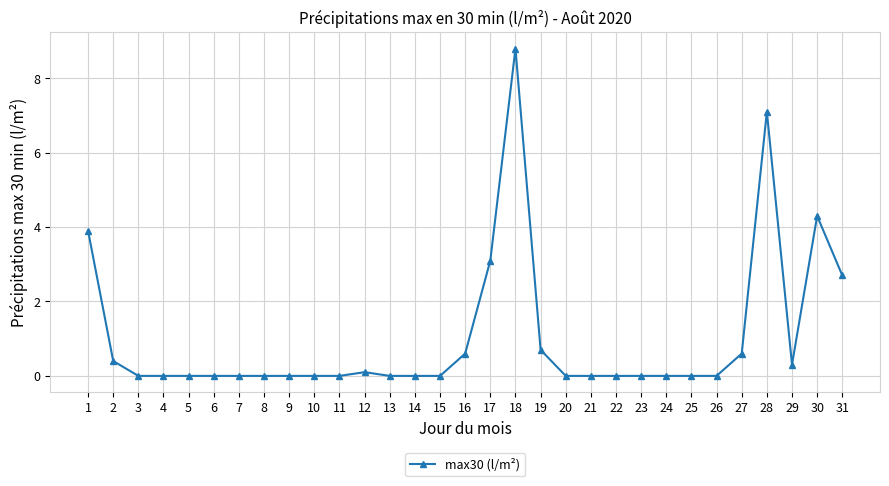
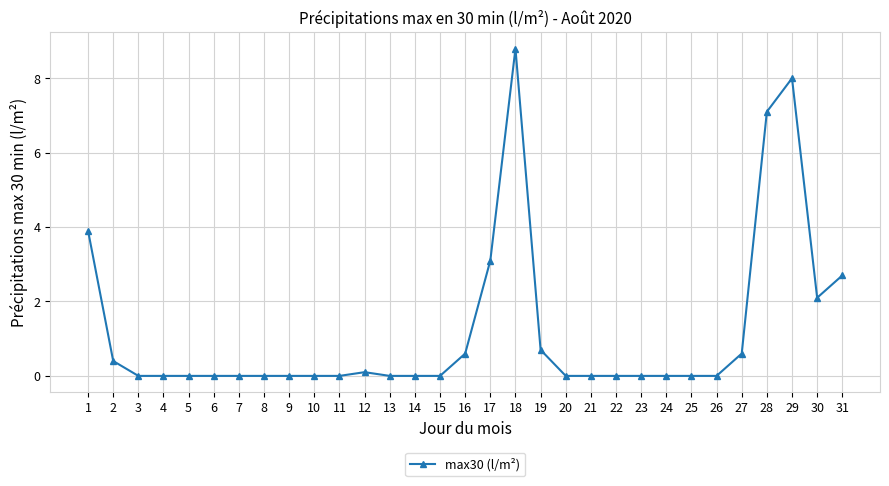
  {
    "1": 3.9,
    "2": 0.4,
    "3": 0.0,
    "4": 0.0,
    "5": 0.0,
    "6": 0.0,
    "7": 0.0,
    "8": 0.0,
    "9": 0.0,
    "10": 0.0,
    "11": 0.0,
    "12": 0.1,
    "13": 0.0,
    "14": 0.0,
    "15": 0.0,
    "16": 0.6,
    "17": 3.1,
    "18": 8.8,
    "19": 0.7,
    "20": 0.0,
    "21": 0.0,
    "22": 0.0,
    "23": 0.0,
    "24": 0.0,
    "25": 0.0,
    "26": 0.0,
    "27": 0.6,
    "28": 7.1,
-   "29": 0.3,
-   "30": 4.3,
+   "29": 8.0,
+   "30": 2.1,
    "31": 2.7
  }
